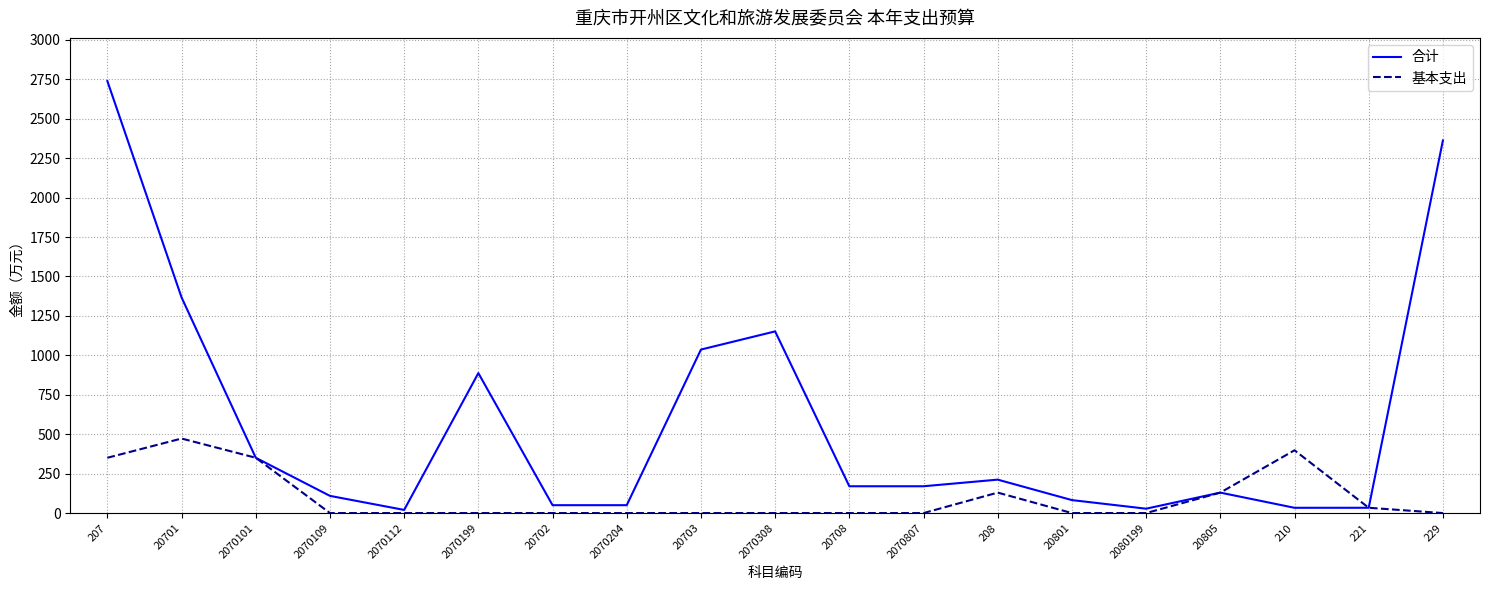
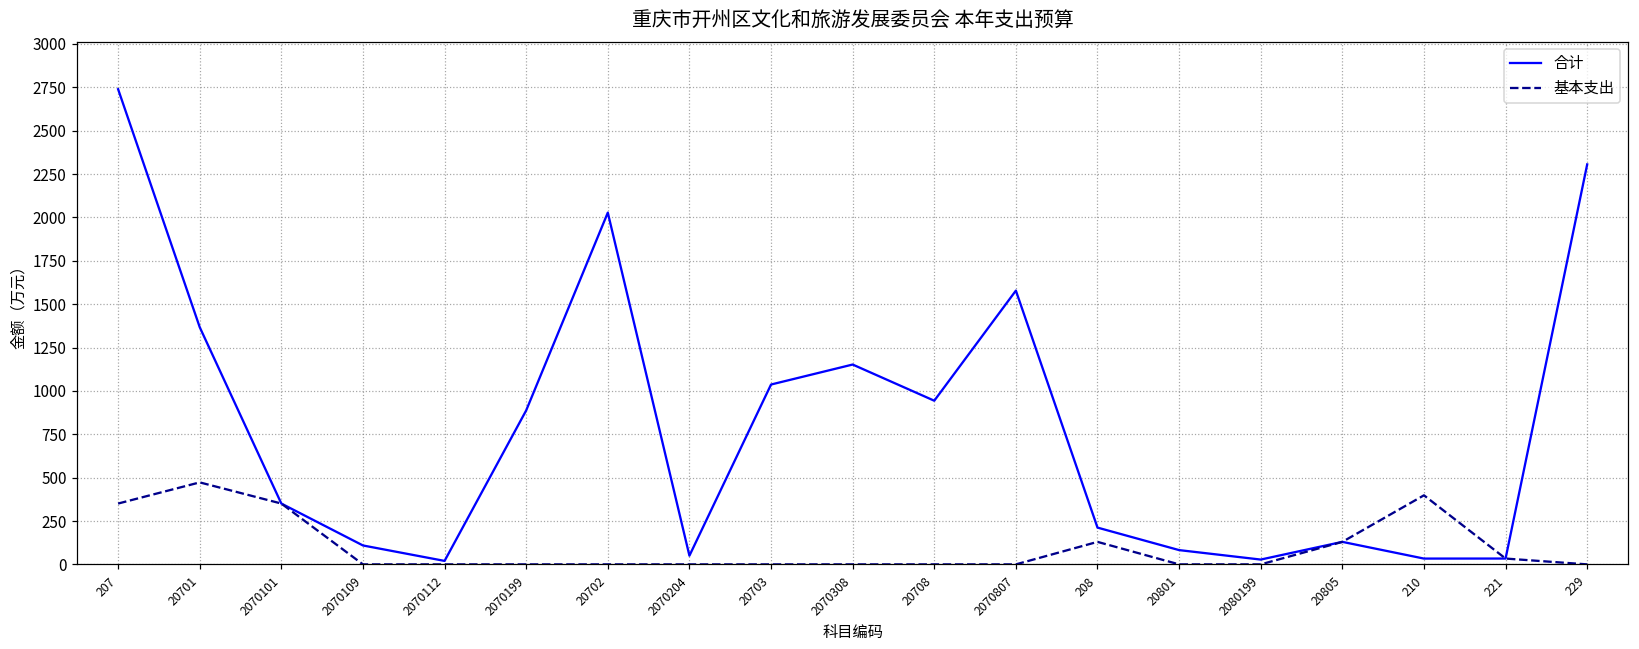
  {
    "合计": {
      "207": 2740,
      "20701": 1370,
      "2070109": 110,
      "2070112": 20,
      "2070199": 890,
-     "20702": 50,
+     "20702": 2030,
      "2070204": 50,
      "20703": 1040,
      "2070308": 1150,
-     "20708": 170,
-     "2070807": 170,
+     "20708": 940,
+     "2070807": 1580,
      "208": 210,
      "20801": 80,
      "2080199": 30,
      "210": 30,
-     "229": 2360
+     "229": 2310
    },
    "基本支出": {
      "207": 350,
      "20701": 470,
      "2070109": 0,
      "2070112": 0,
      "2070199": 0,
      "20702": 0,
      "2070204": 0,
      "20703": 0,
      "2070308": 0,
      "20708": 0,
      "2070807": 0,
      "208": 130,
      "20801": 0,
      "2080199": 0,
      "210": 400,
      "229": 0
    }
  }
